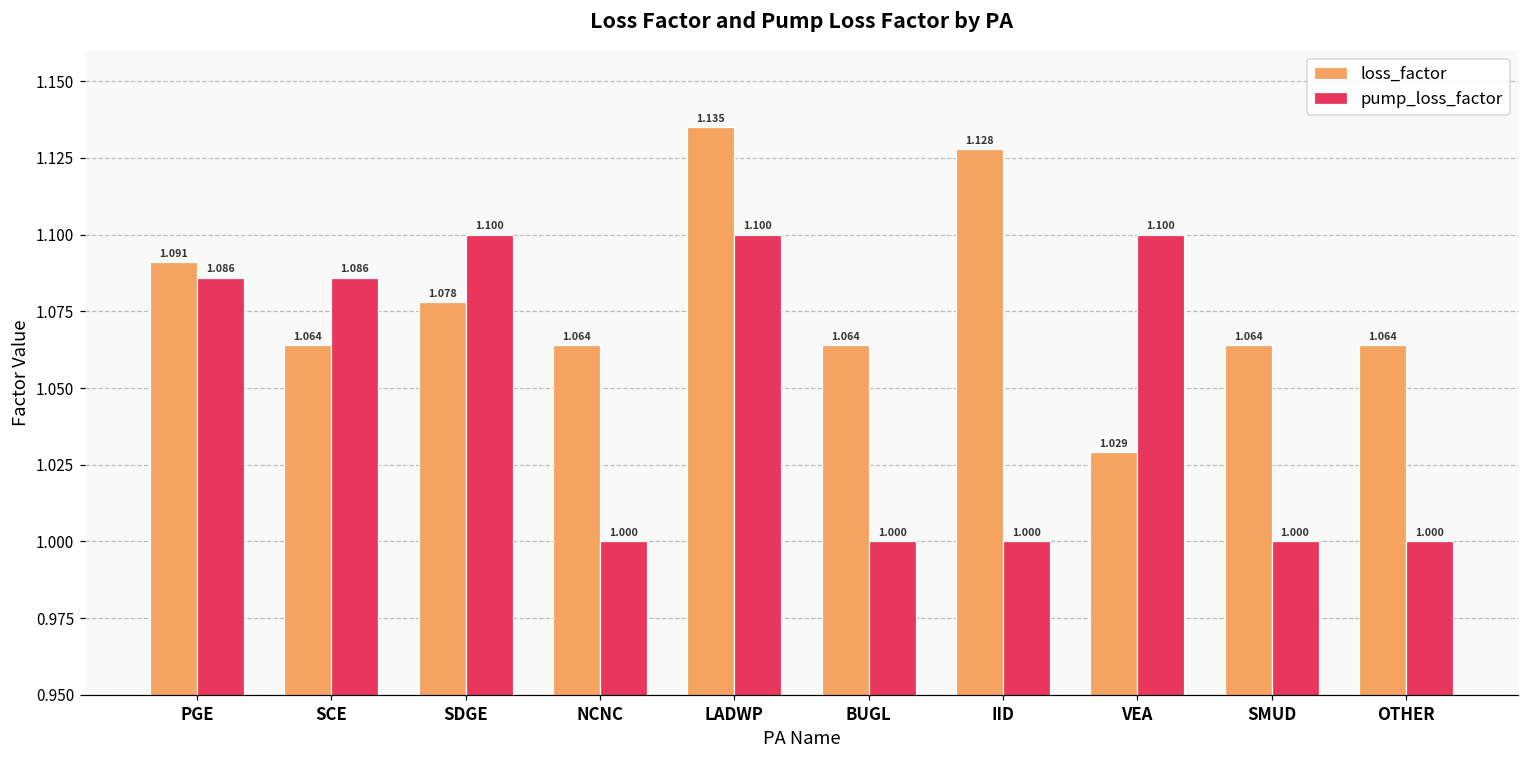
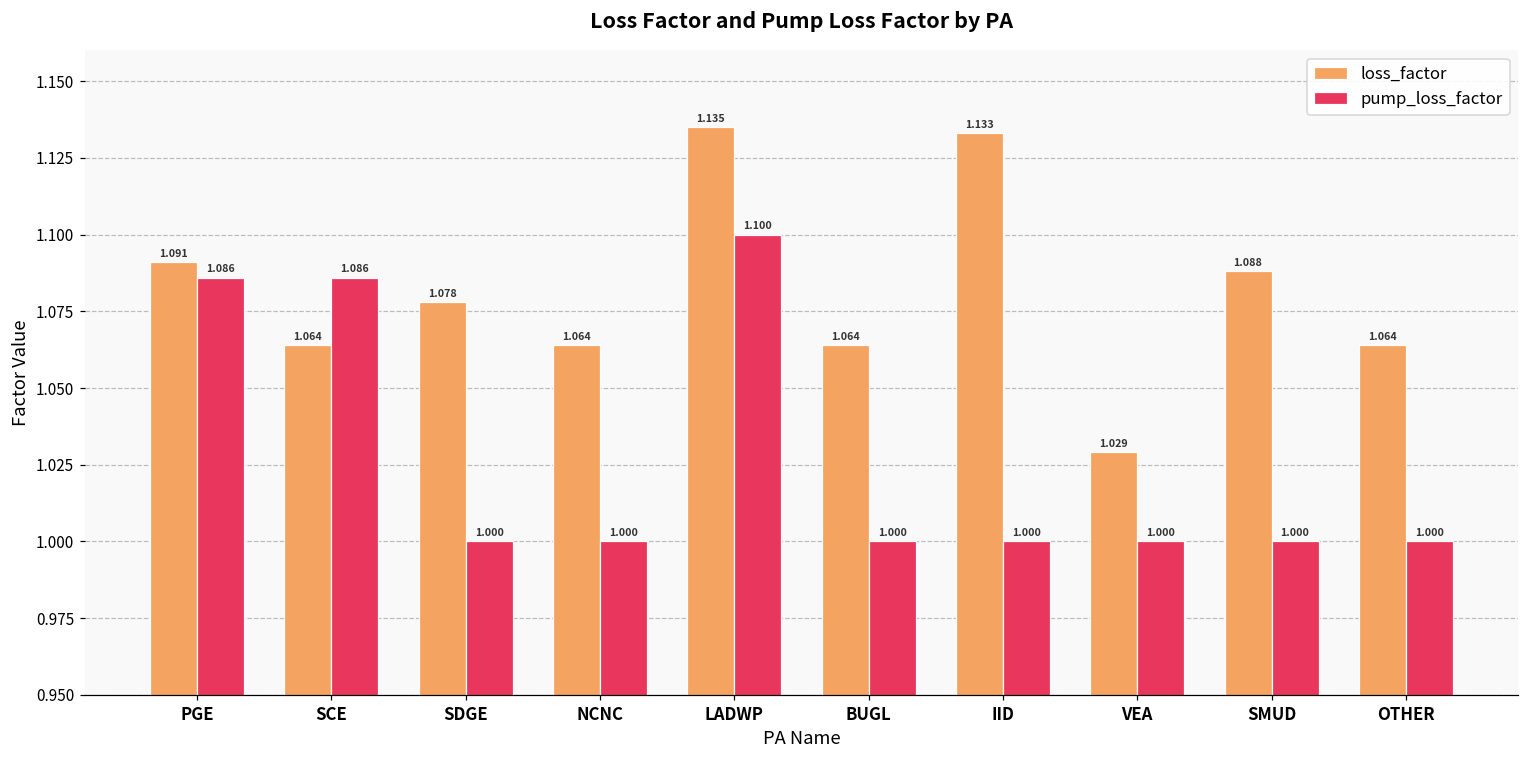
  {
    "loss_factor": {
      "PGE": 1.091,
      "SCE": 1.064,
      "SDGE": 1.078,
      "NCNC": 1.064,
      "LADWP": 1.135,
      "BUGL": 1.064,
-     "IID": 1.128,
+     "IID": 1.133,
      "VEA": 1.029,
-     "SMUD": 1.064,
+     "SMUD": 1.088,
      "OTHER": 1.064
    },
    "pump_loss_factor": {
      "PGE": 1.086,
      "SCE": 1.086,
-     "SDGE": 1.100,
+     "SDGE": 1.000,
      "NCNC": 1.000,
      "LADWP": 1.100,
      "BUGL": 1.000,
      "IID": 1.000,
-     "VEA": 1.100,
+     "VEA": 1.000,
      "SMUD": 1.000,
      "OTHER": 1.000
    }
  }
